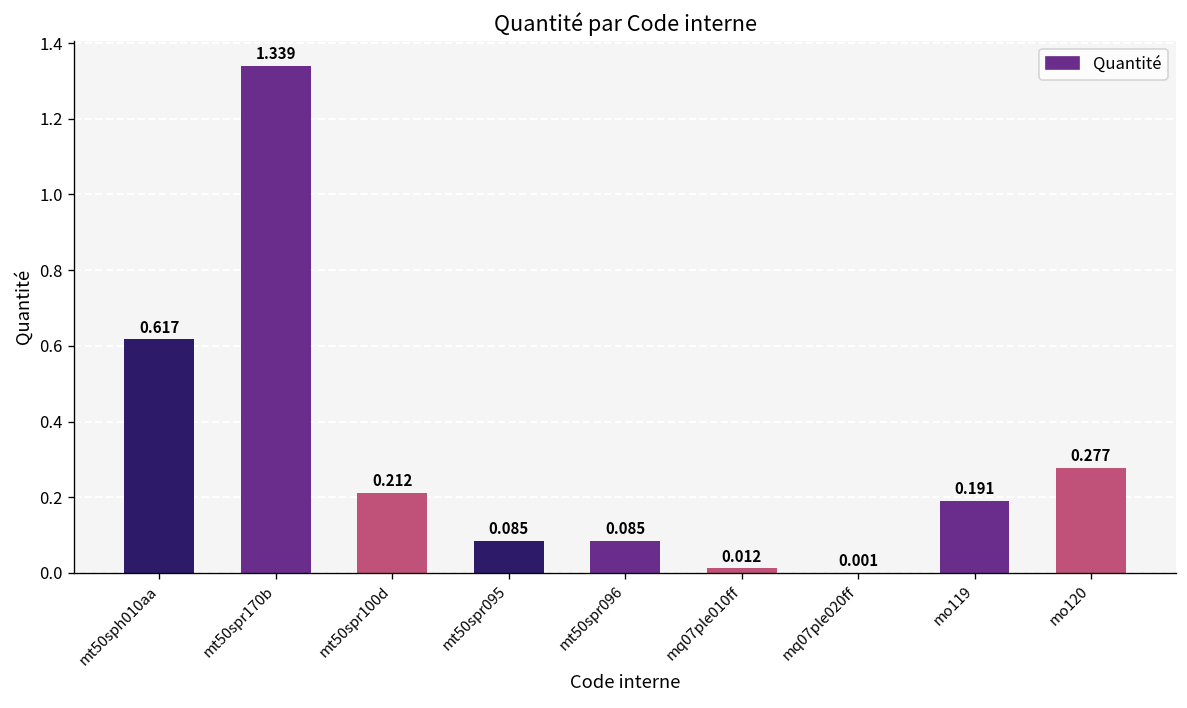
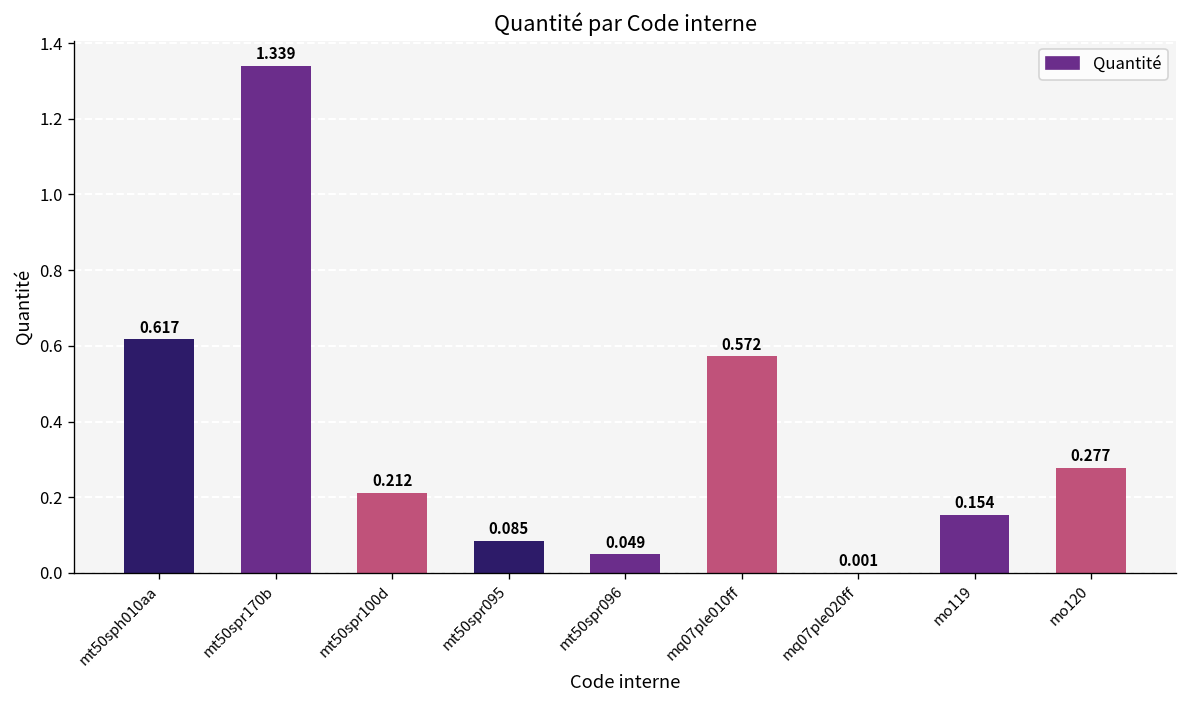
  {
    "mt50sph010aa": 0.617,
    "mt50spr170b": 1.339,
    "mt50spr100d": 0.212,
    "mt50spr095": 0.085,
-   "mt50spr096": 0.085,
-   "mq07ple010ff": 0.012,
+   "mt50spr096": 0.049,
+   "mq07ple010ff": 0.572,
    "mq07ple020ff": 0.001,
-   "mo119": 0.191,
+   "mo119": 0.154,
    "mo120": 0.277
  }
